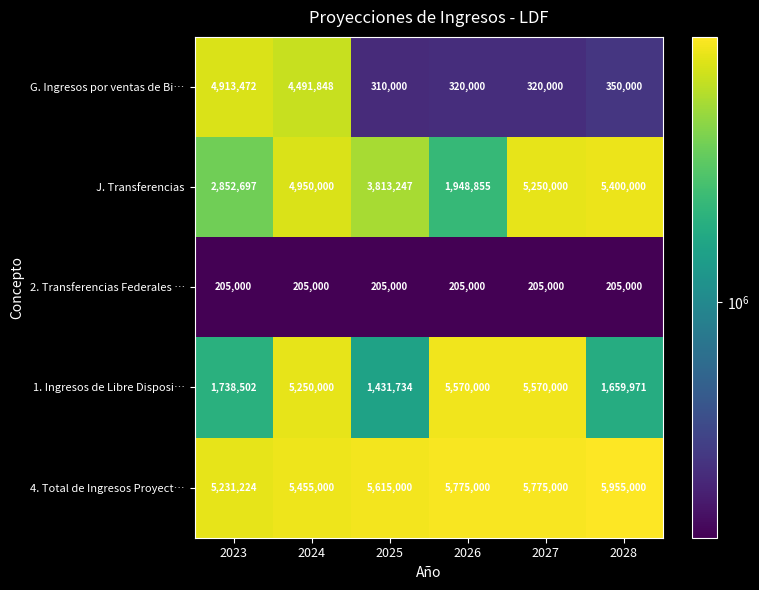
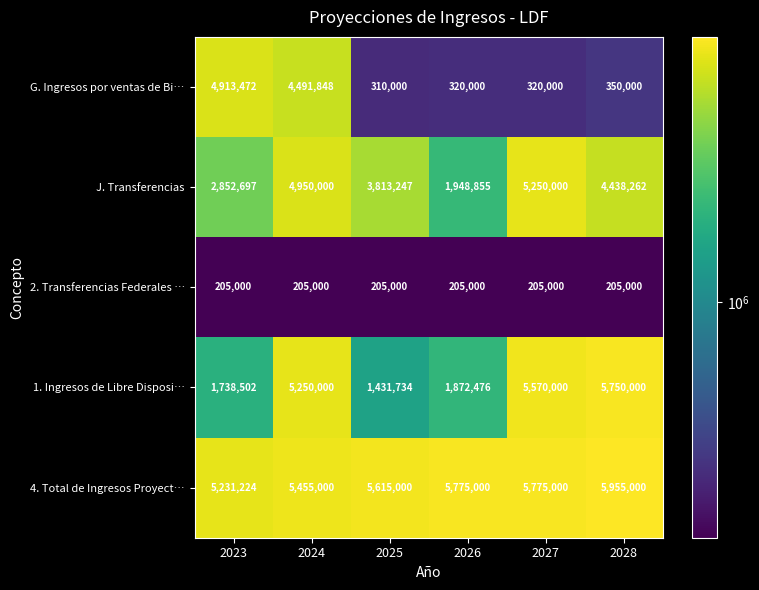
  {
    "G. Ingresos por ventas de Bi…": {
      "2023": "4,913,472",
      "2024": "4,491,848",
      "2025": "310,000",
      "2026": "320,000",
      "2027": "320,000",
      "2028": "350,000"
    },
    "J. Transferencias": {
      "2023": "2,852,697",
      "2024": "4,950,000",
      "2025": "3,813,247",
      "2026": "1,948,855",
      "2027": "5,250,000",
-     "2028": "5,400,000"
+     "2028": "4,438,262"
    },
    "2. Transferencias Federales …": {
      "2023": "205,000",
      "2024": "205,000",
      "2025": "205,000",
      "2026": "205,000",
      "2027": "205,000",
      "2028": "205,000"
    },
    "1. Ingresos de Libre Disposi…": {
      "2023": "1,738,502",
      "2024": "5,250,000",
      "2025": "1,431,734",
-     "2026": "5,570,000",
+     "2026": "1,872,476",
      "2027": "5,570,000",
-     "2028": "1,659,971"
+     "2028": "5,750,000"
    },
    "4. Total de Ingresos Proyect…": {
      "2023": "5,231,224",
      "2024": "5,455,000",
      "2025": "5,615,000",
      "2026": "5,775,000",
      "2027": "5,775,000",
      "2028": "5,955,000"
    }
  }
